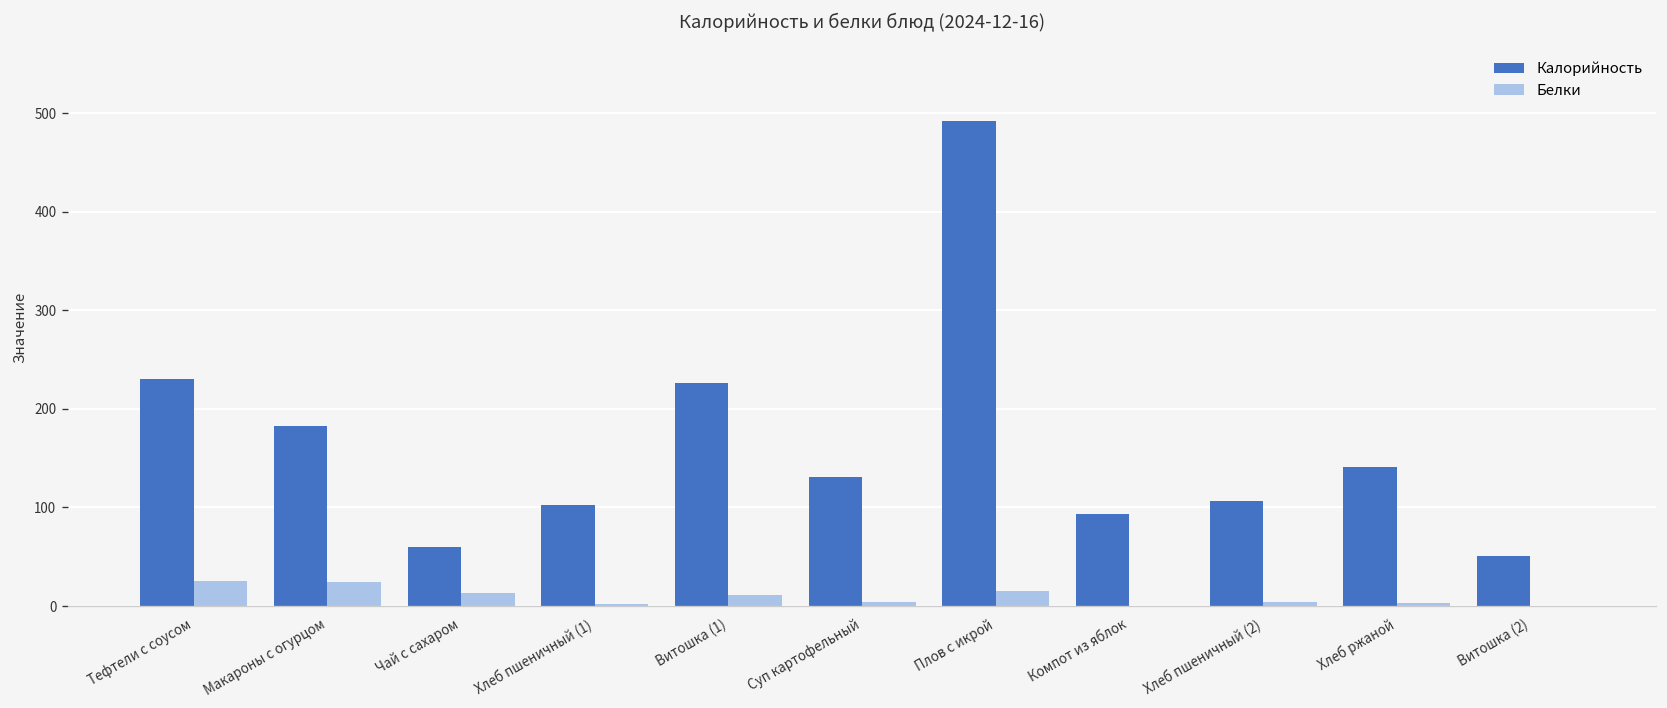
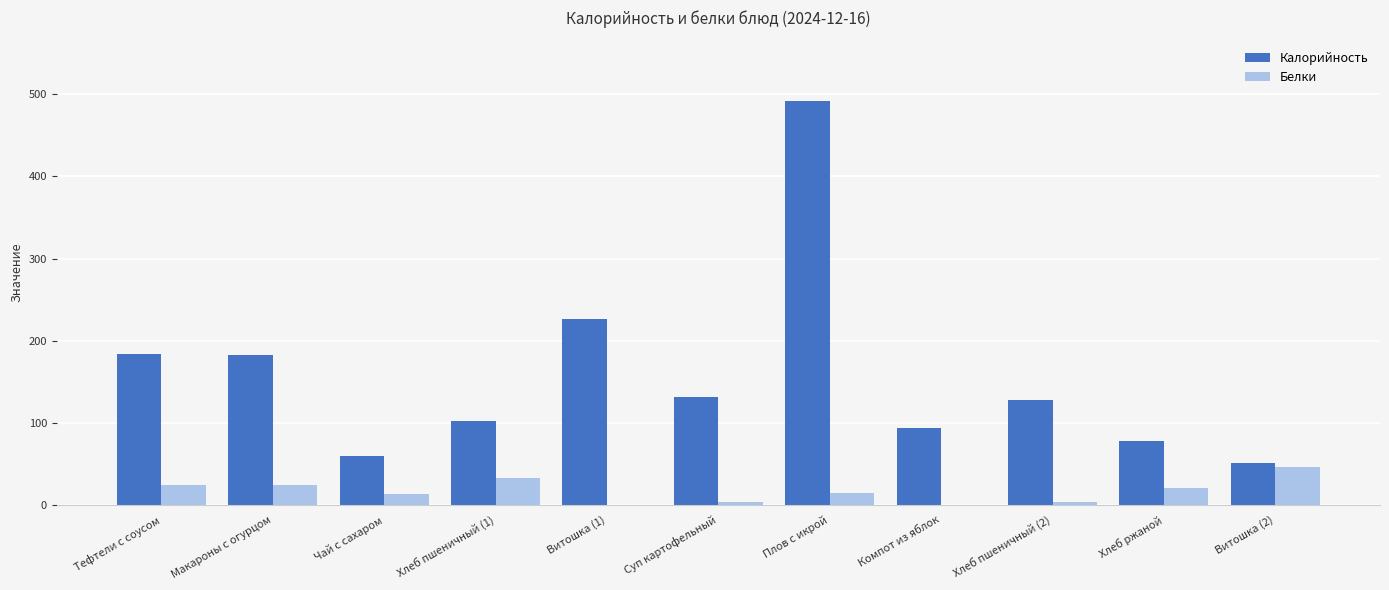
  {
    "Калорийность": {
-     "Тефтели с соусом": 230,
+     "Тефтели с соусом": 180,
      "Макароны с огурцом": 180,
      "Чай с сахаром": 60,
      "Хлеб пшеничный (1)": 100,
      "Витошка (1)": 230,
      "Суп картофельный": 130,
      "Плов с икрой": 490,
      "Компот из яблок": 90,
-     "Хлеб пшеничный (2)": 110,
-     "Хлеб ржаной": 140,
+     "Хлеб пшеничный (2)": 130,
+     "Хлеб ржаной": 80,
      "Витошка (2)": 50
    },
    "Белки": {
      "Тефтели с соусом": 20,
      "Макароны с огурцом": 20,
      "Чай с сахаром": 10,
-     "Хлеб пшеничный (1)": 0,
-     "Витошка (1)": 10,
+     "Хлеб пшеничный (1)": 30,
+     "Витошка (1)": 0,
      "Суп картофельный": 0,
      "Плов с икрой": 20,
      "Хлеб пшеничный (2)": 0,
-     "Хлеб ржаной": 0,
-     "Витошка (2)": 0
+     "Хлеб ржаной": 20,
+     "Витошка (2)": 50
    }
  }
